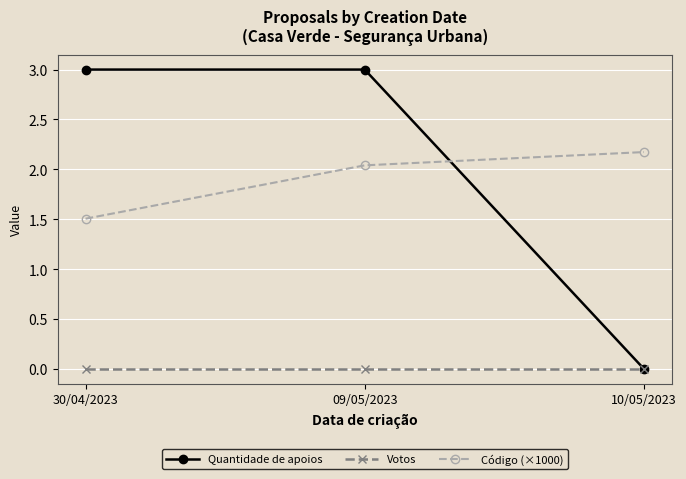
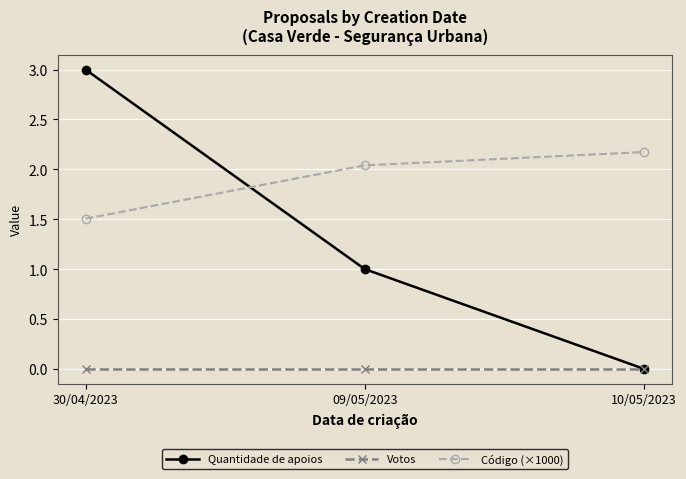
  {
    "Quantidade de apoios": {
      "30/04/2023": 3,
-     "09/05/2023": 3
+     "09/05/2023": 1
    },
    "Votos": {
      "30/04/2023": 0,
      "09/05/2023": 0
    },
    "Código (×1000)": {
      "30/04/2023": 1.5,
      "09/05/2023": 2.0,
      "10/05/2023": 2.2
    }
  }
